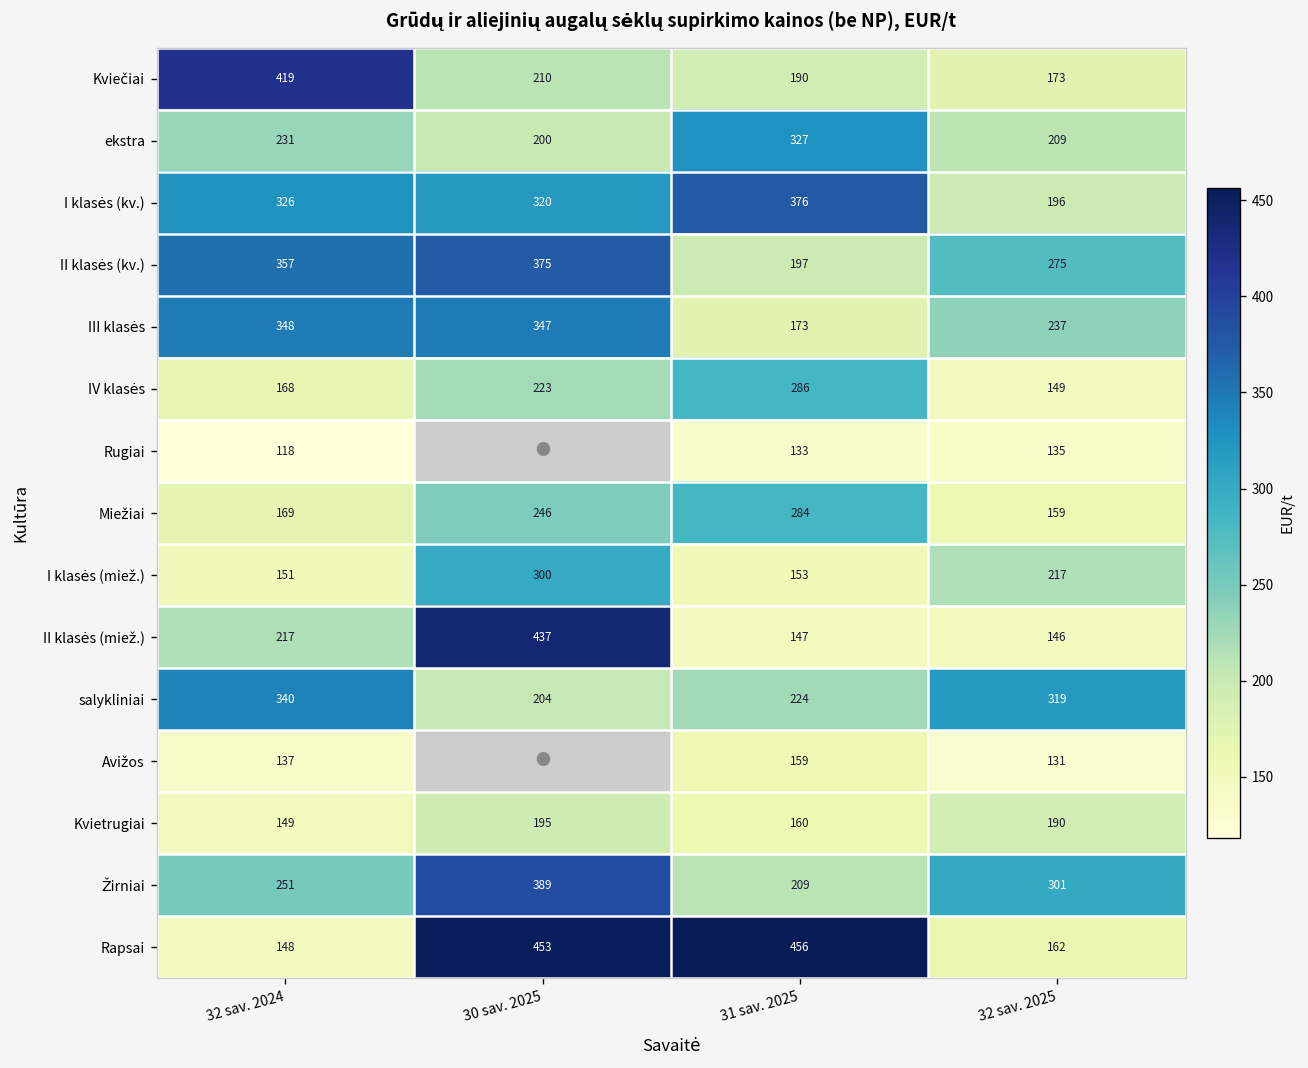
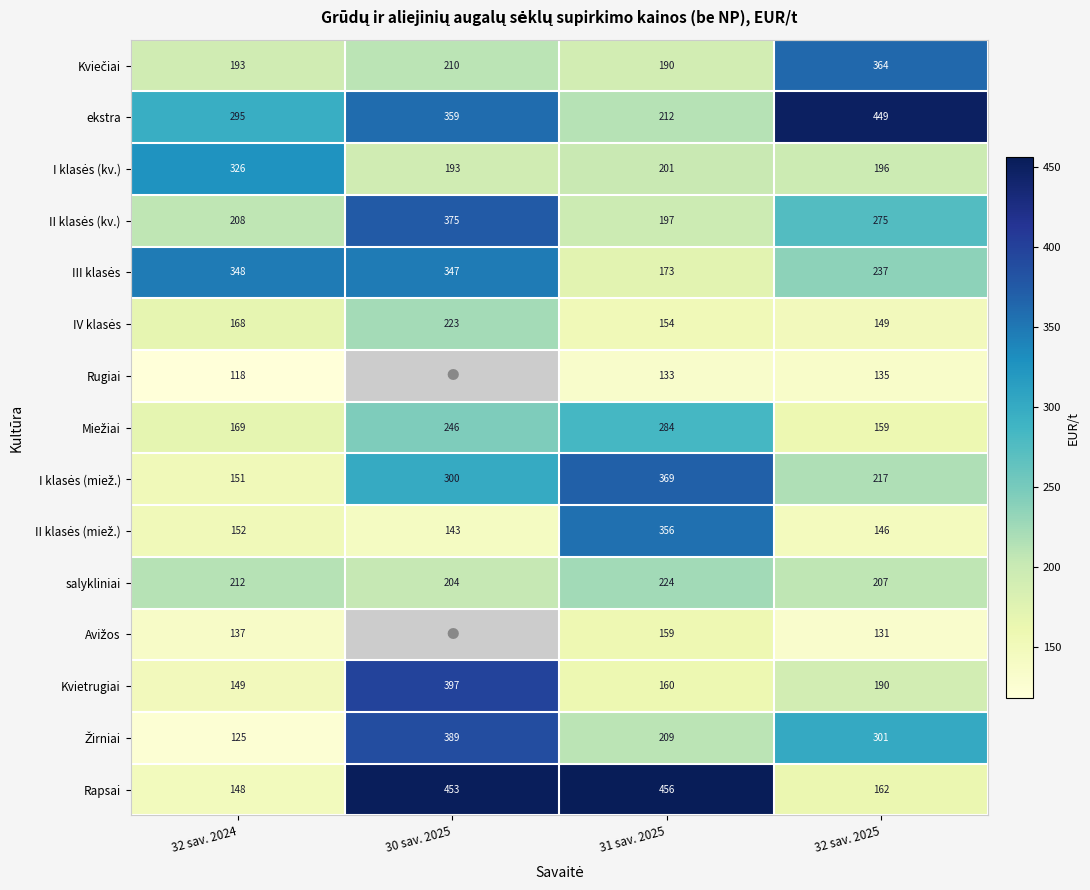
  {
    "Kviečiai": {
-     "32 sav. 2024": 419,
+     "32 sav. 2024": 193,
      "30 sav. 2025": 210,
      "31 sav. 2025": 190,
-     "32 sav. 2025": 173
+     "32 sav. 2025": 364
    },
    "ekstra": {
-     "32 sav. 2024": 231,
-     "30 sav. 2025": 200,
-     "31 sav. 2025": 327,
-     "32 sav. 2025": 209
+     "32 sav. 2024": 295,
+     "30 sav. 2025": 359,
+     "31 sav. 2025": 212,
+     "32 sav. 2025": 449
    },
    "I klasės (kv.)": {
      "32 sav. 2024": 326,
-     "30 sav. 2025": 320,
-     "31 sav. 2025": 376,
+     "30 sav. 2025": 193,
+     "31 sav. 2025": 201,
      "32 sav. 2025": 196
    },
    "II klasės (kv.)": {
-     "32 sav. 2024": 357,
+     "32 sav. 2024": 208,
      "30 sav. 2025": 375,
      "31 sav. 2025": 197,
      "32 sav. 2025": 275
    },
    "III klasės": {
      "32 sav. 2024": 348,
      "30 sav. 2025": 347,
      "31 sav. 2025": 173,
      "32 sav. 2025": 237
    },
    "IV klasės": {
      "32 sav. 2024": 168,
      "30 sav. 2025": 223,
-     "31 sav. 2025": 286,
+     "31 sav. 2025": 154,
      "32 sav. 2025": 149
    },
    "Rugiai": {
      "32 sav. 2024": 118,
      "31 sav. 2025": 133,
      "32 sav. 2025": 135
    },
    "Miežiai": {
      "32 sav. 2024": 169,
      "30 sav. 2025": 246,
      "31 sav. 2025": 284,
      "32 sav. 2025": 159
    },
    "I klasės (miež.)": {
      "32 sav. 2024": 151,
      "30 sav. 2025": 300,
-     "31 sav. 2025": 153,
+     "31 sav. 2025": 369,
      "32 sav. 2025": 217
    },
    "II klasės (miež.)": {
-     "32 sav. 2024": 217,
-     "30 sav. 2025": 437,
-     "31 sav. 2025": 147,
+     "32 sav. 2024": 152,
+     "30 sav. 2025": 143,
+     "31 sav. 2025": 356,
      "32 sav. 2025": 146
    },
    "salykliniai": {
-     "32 sav. 2024": 340,
+     "32 sav. 2024": 212,
      "30 sav. 2025": 204,
      "31 sav. 2025": 224,
-     "32 sav. 2025": 319
+     "32 sav. 2025": 207
    },
    "Avižos": {
      "32 sav. 2024": 137,
      "31 sav. 2025": 159,
      "32 sav. 2025": 131
    },
    "Kvietrugiai": {
      "32 sav. 2024": 149,
-     "30 sav. 2025": 195,
+     "30 sav. 2025": 397,
      "31 sav. 2025": 160,
      "32 sav. 2025": 190
    },
    "Žirniai": {
-     "32 sav. 2024": 251,
+     "32 sav. 2024": 125,
      "30 sav. 2025": 389,
      "31 sav. 2025": 209,
      "32 sav. 2025": 301
    },
    "Rapsai": {
      "32 sav. 2024": 148,
      "30 sav. 2025": 453,
      "31 sav. 2025": 456,
      "32 sav. 2025": 162
    }
  }
